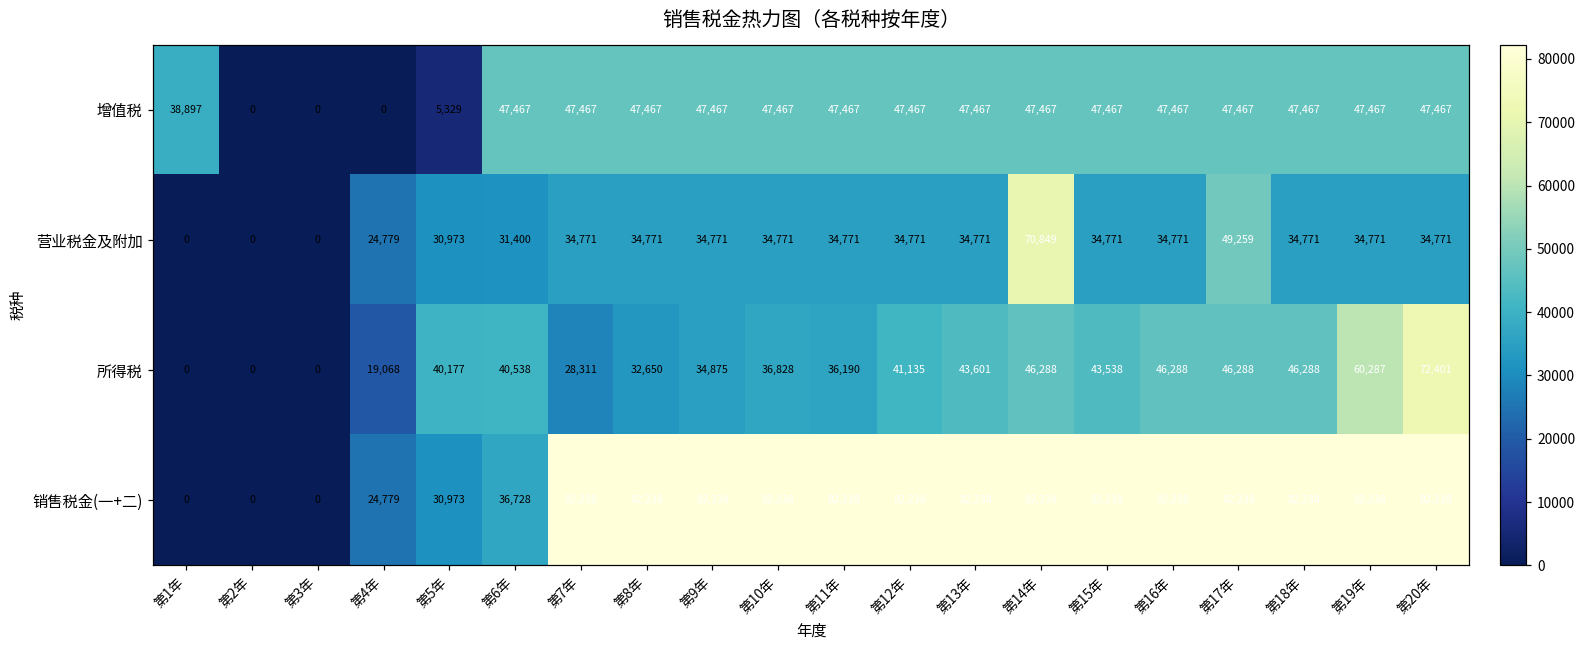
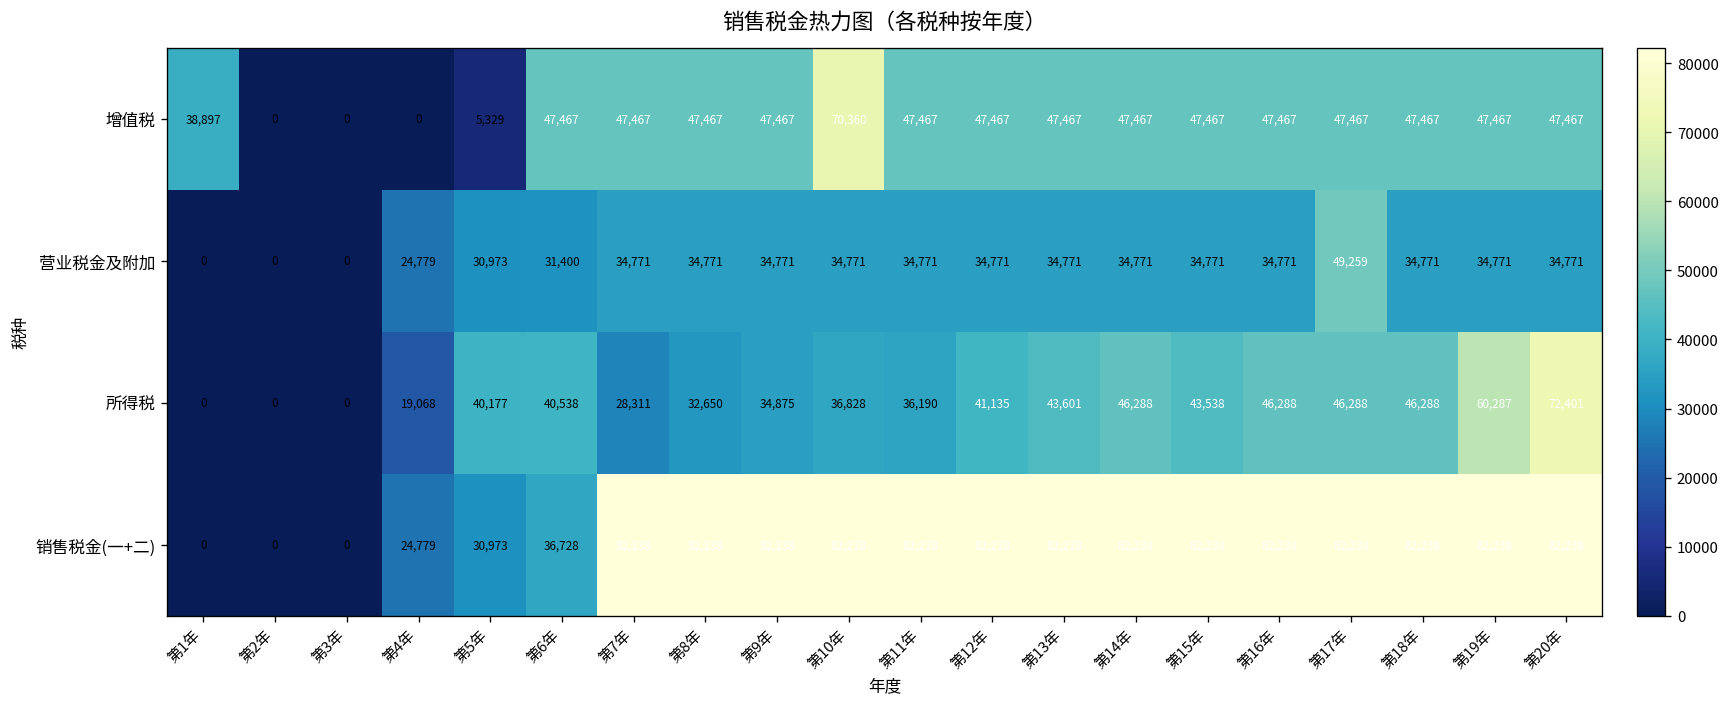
  {
    "增值税": {
      "第1年": "38,897",
      "第2年": "0",
      "第3年": "0",
      "第4年": "0",
      "第5年": "5,329",
      "第6年": "47,467",
      "第7年": "47,467",
      "第8年": "47,467",
      "第9年": "47,467",
-     "第10年": "47,467",
+     "第10年": "70,360",
      "第11年": "47,467",
      "第12年": "47,467",
      "第13年": "47,467",
      "第14年": "47,467",
      "第15年": "47,467",
      "第16年": "47,467",
      "第17年": "47,467",
      "第18年": "47,467",
      "第19年": "47,467",
      "第20年": "47,467"
    },
    "营业税金及附加": {
      "第1年": "0",
      "第2年": "0",
      "第3年": "0",
      "第4年": "24,779",
      "第5年": "30,973",
      "第6年": "31,400",
      "第7年": "34,771",
      "第8年": "34,771",
      "第9年": "34,771",
      "第10年": "34,771",
      "第11年": "34,771",
      "第12年": "34,771",
      "第13年": "34,771",
-     "第14年": "70,849",
+     "第14年": "34,771",
      "第15年": "34,771",
      "第16年": "34,771",
      "第17年": "49,259",
      "第18年": "34,771",
      "第19年": "34,771",
      "第20年": "34,771"
    },
    "所得税": {
      "第1年": "0",
      "第2年": "0",
      "第3年": "0",
      "第4年": "19,068",
      "第5年": "40,177",
      "第6年": "40,538",
      "第7年": "28,311",
      "第8年": "32,650",
      "第9年": "34,875",
      "第10年": "36,828",
      "第11年": "36,190",
      "第12年": "41,135",
      "第13年": "43,601",
      "第14年": "46,288",
      "第15年": "43,538",
      "第16年": "46,288",
      "第17年": "46,288",
      "第18年": "46,288",
      "第19年": "60,287",
      "第20年": "72,401"
    },
    "销售税金(一+二)": {
      "第1年": "0",
      "第2年": "0",
      "第3年": "0",
      "第4年": "24,779",
      "第5年": "30,973",
      "第6年": "36,728"
    }
  }
